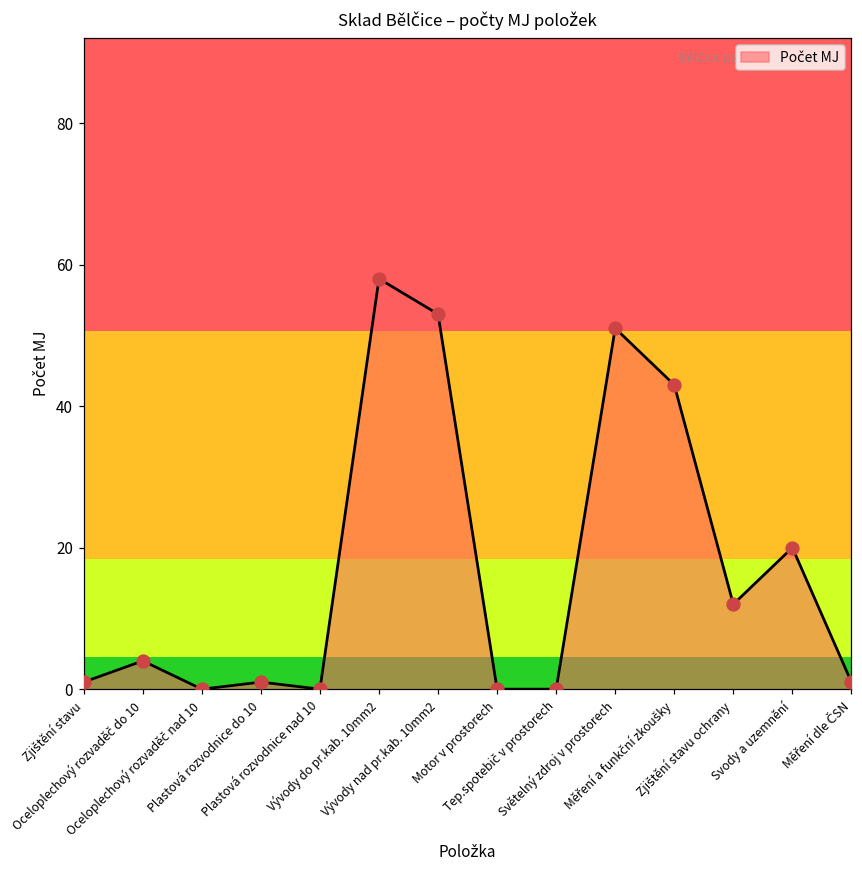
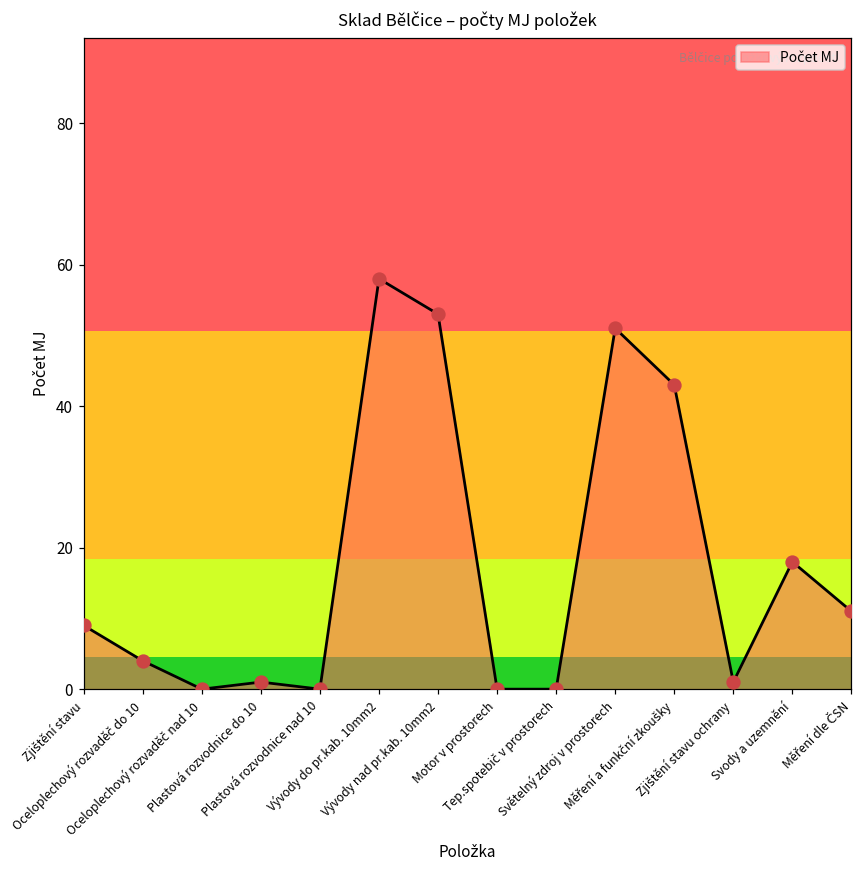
  {
-   "Zjištění stavu": 1,
+   "Zjištění stavu": 9,
    "Oceloplechový rozvaděč do 10": 4,
    "Oceloplechový rozvaděč nad 10": 0,
    "Plastová rozvodnice do 10": 1,
    "Plastová rozvodnice nad 10": 0,
    "Vývody do pr.kab. 10mm2": 58,
    "Vývody nad pr.kab. 10mm2": 53,
    "Motor v prostorech": 0,
    "Tep.spotebič v prostorech": 0,
    "Světelný zdroj v prostorech": 51,
    "Měření a funkční zkoušky": 43,
-   "Zjištění stavu ochrany": 12,
-   "Svody a uzemnění": 20,
-   "Měření dle ČSN": 1
+   "Zjištění stavu ochrany": 1,
+   "Svody a uzemnění": 18,
+   "Měření dle ČSN": 11
  }
